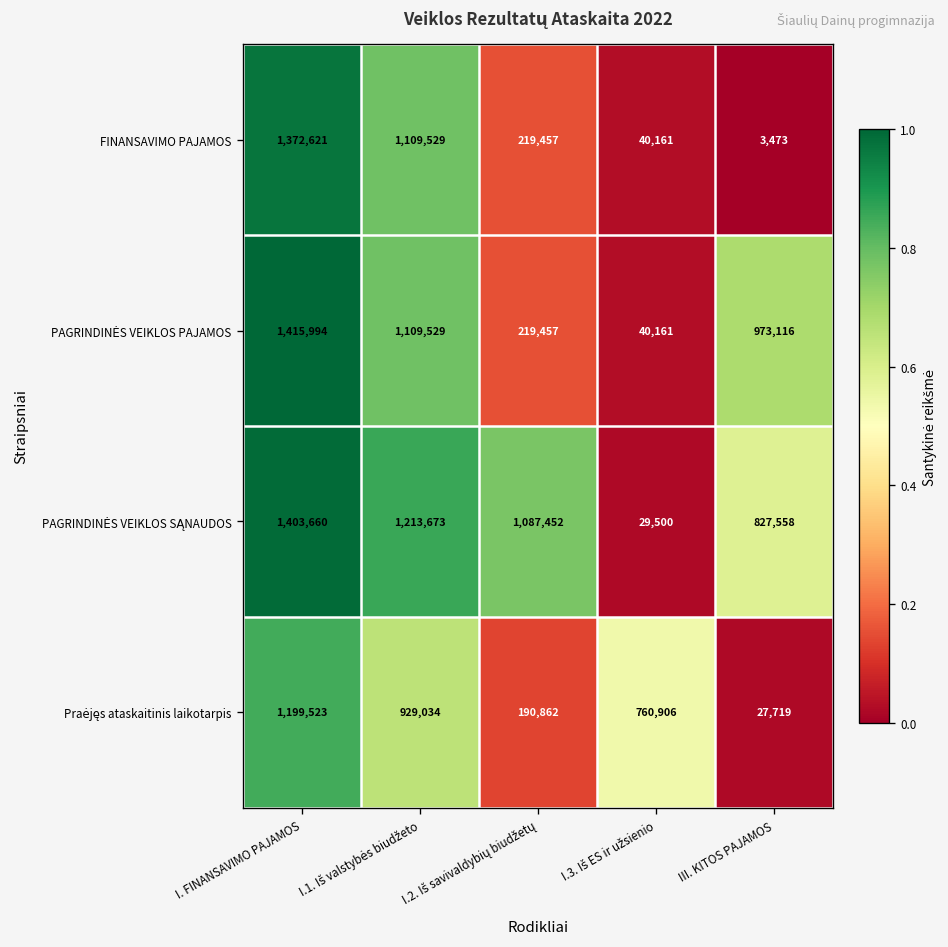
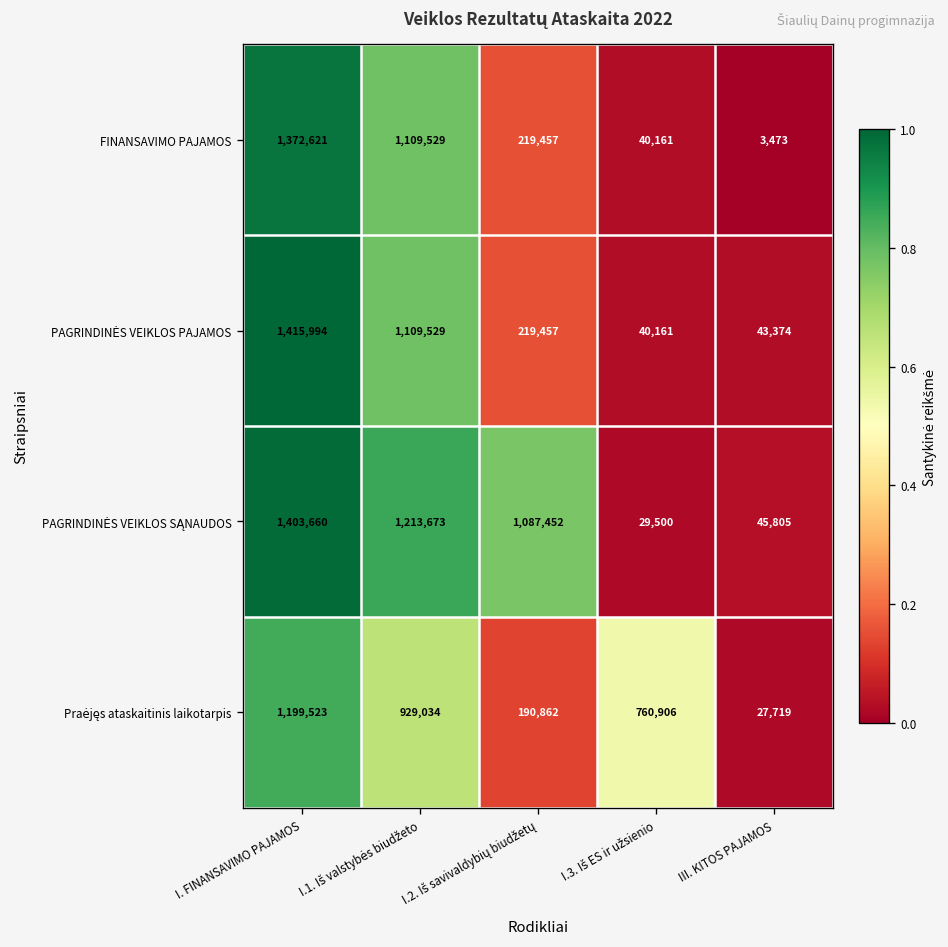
  {
    "FINANSAVIMO PAJAMOS": {
      "I. FINANSAVIMO PAJAMOS": "1,372,621",
      "I.1. Iš valstybės biudžeto": "1,109,529",
      "I.2. Iš savivaldybių biudžetų": "219,457",
      "I.3. Iš ES ir užsienio": "40,161",
      "III. KITOS PAJAMOS": "3,473"
    },
    "PAGRINDINĖS VEIKLOS PAJAMOS": {
      "I. FINANSAVIMO PAJAMOS": "1,415,994",
      "I.1. Iš valstybės biudžeto": "1,109,529",
      "I.2. Iš savivaldybių biudžetų": "219,457",
      "I.3. Iš ES ir užsienio": "40,161",
-     "III. KITOS PAJAMOS": "973,116"
+     "III. KITOS PAJAMOS": "43,374"
    },
    "PAGRINDINĖS VEIKLOS SĄNAUDOS": {
      "I. FINANSAVIMO PAJAMOS": "1,403,660",
      "I.1. Iš valstybės biudžeto": "1,213,673",
      "I.2. Iš savivaldybių biudžetų": "1,087,452",
      "I.3. Iš ES ir užsienio": "29,500",
-     "III. KITOS PAJAMOS": "827,558"
+     "III. KITOS PAJAMOS": "45,805"
    },
    "Praėjęs ataskaitinis laikotarpis": {
      "I. FINANSAVIMO PAJAMOS": "1,199,523",
      "I.1. Iš valstybės biudžeto": "929,034",
      "I.2. Iš savivaldybių biudžetų": "190,862",
      "I.3. Iš ES ir užsienio": "760,906",
      "III. KITOS PAJAMOS": "27,719"
    }
  }
